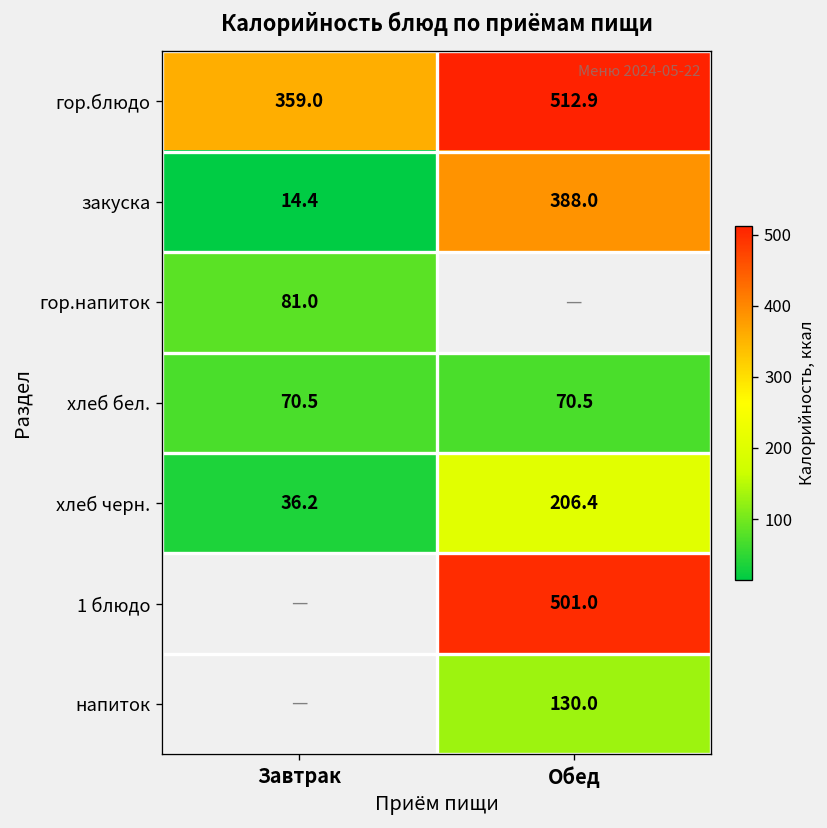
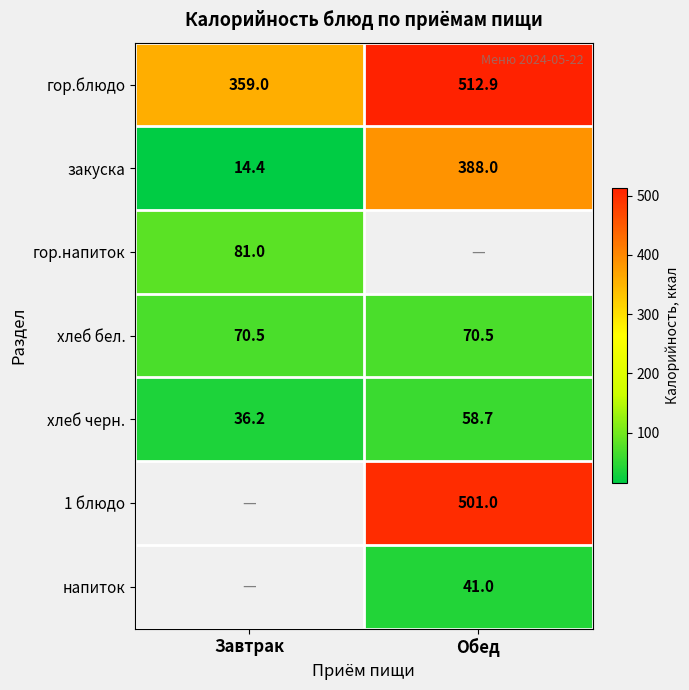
  {
    "гор.блюдо": {
      "Завтрак": 359.0
    },
    "закуска": {
      "Завтрак": 14.4,
      "Обед": 388.0
    },
    "гор.напиток": {
      "Завтрак": 81.0
    },
    "хлеб бел.": {
      "Завтрак": 70.5,
      "Обед": 70.5
    },
    "хлеб черн.": {
      "Завтрак": 36.2,
-     "Обед": 206.4
+     "Обед": 58.7
    },
    "1 блюдо": {
      "Обед": 501.0
    },
    "напиток": {
-     "Обед": 130.0
+     "Обед": 41.0
    }
  }
